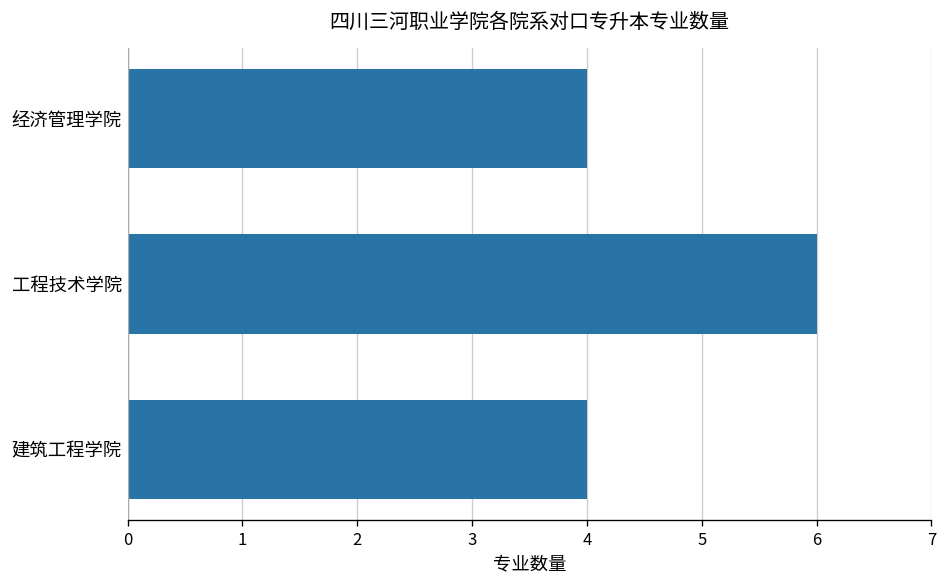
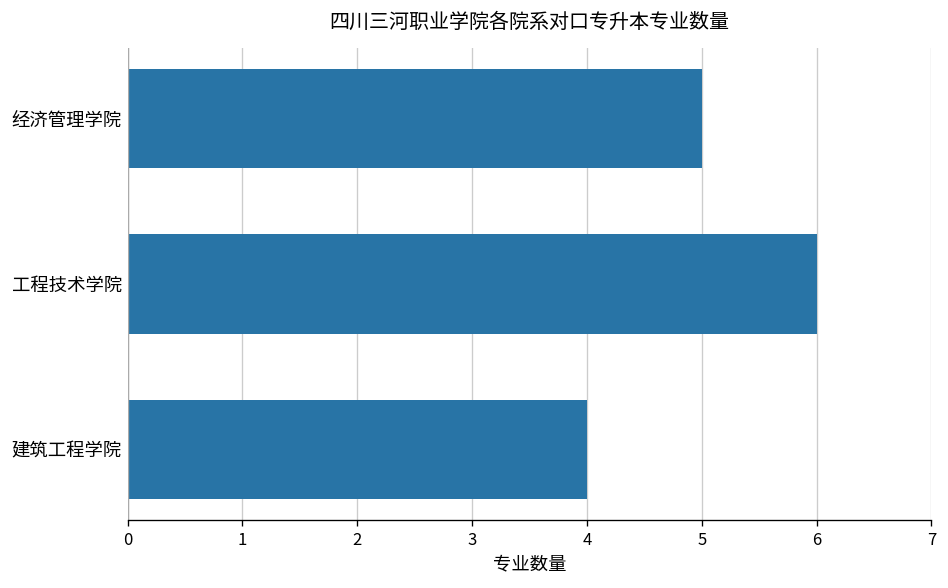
  {
-   "经济管理学院": 4,
+   "经济管理学院": 5,
    "工程技术学院": 6,
    "建筑工程学院": 4
  }
